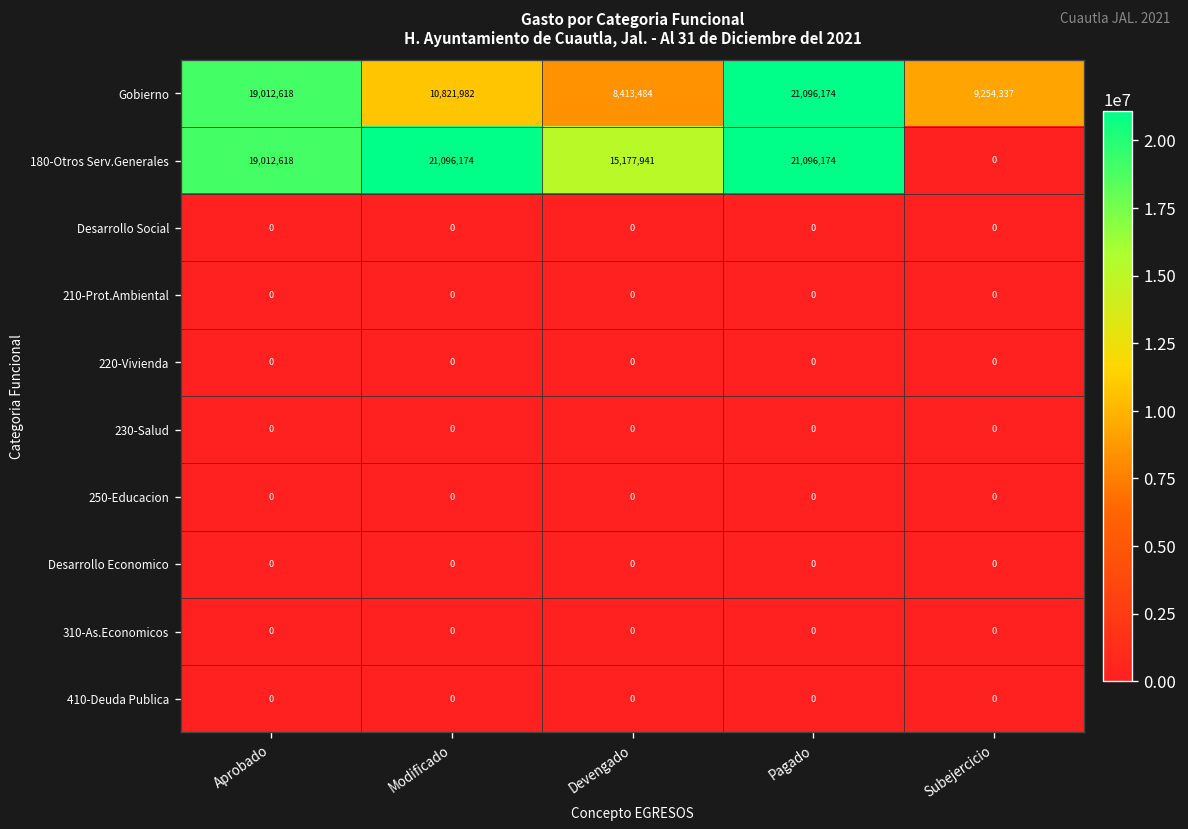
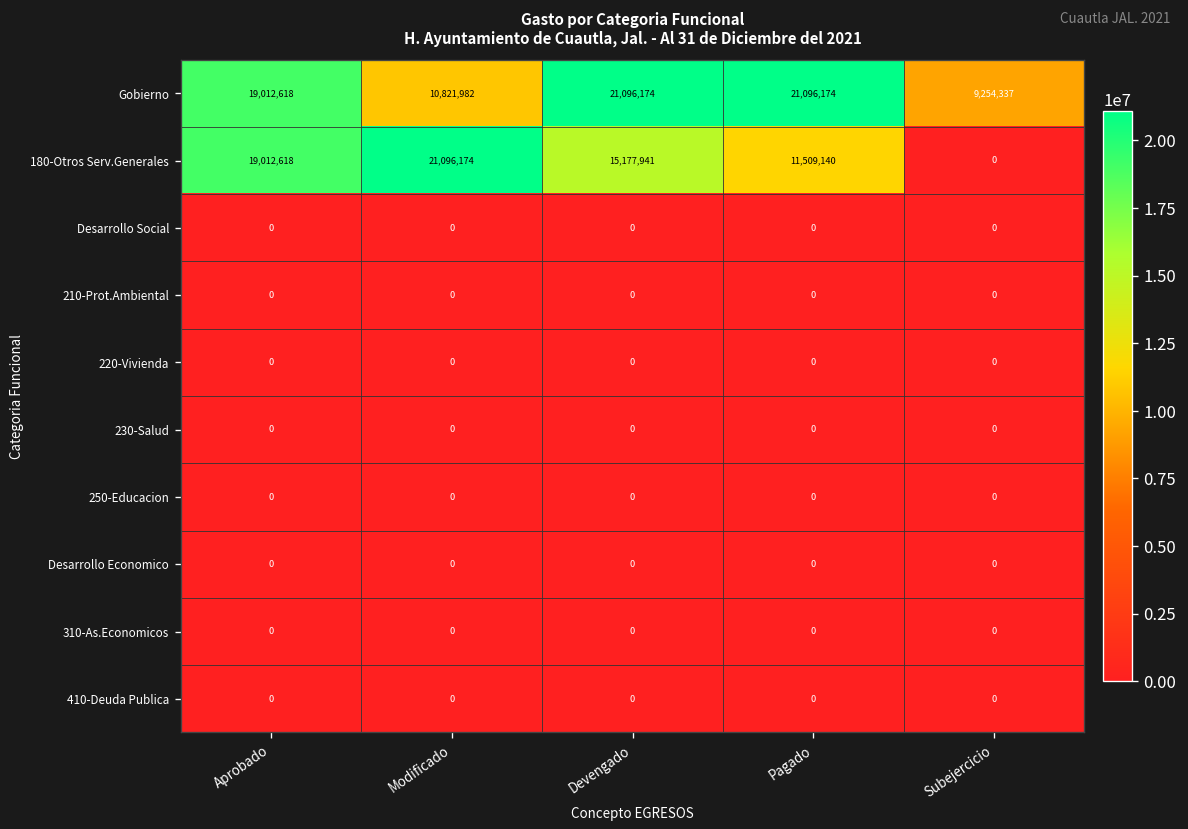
  {
    "Gobierno": {
      "Aprobado": "19,012,618",
      "Modificado": "10,821,982",
-     "Devengado": "8,413,484",
+     "Devengado": "21,096,174",
      "Pagado": "21,096,174",
      "Subejercicio": "9,254,337"
    },
    "180-Otros Serv.Generales": {
      "Aprobado": "19,012,618",
      "Modificado": "21,096,174",
      "Devengado": "15,177,941",
-     "Pagado": "21,096,174",
+     "Pagado": "11,509,140",
      "Subejercicio": "0"
    },
    "Desarrollo Social": {
      "Aprobado": "0",
      "Modificado": "0",
      "Devengado": "0",
      "Pagado": "0",
      "Subejercicio": "0"
    },
    "210-Prot.Ambiental": {
      "Aprobado": "0",
      "Modificado": "0",
      "Devengado": "0",
      "Pagado": "0",
      "Subejercicio": "0"
    },
    "220-Vivienda": {
      "Aprobado": "0",
      "Modificado": "0",
      "Devengado": "0",
      "Pagado": "0",
      "Subejercicio": "0"
    },
    "230-Salud": {
      "Aprobado": "0",
      "Modificado": "0",
      "Devengado": "0",
      "Pagado": "0",
      "Subejercicio": "0"
    },
    "250-Educacion": {
      "Aprobado": "0",
      "Modificado": "0",
      "Devengado": "0",
      "Pagado": "0",
      "Subejercicio": "0"
    },
    "Desarrollo Economico": {
      "Aprobado": "0",
      "Modificado": "0",
      "Devengado": "0",
      "Pagado": "0",
      "Subejercicio": "0"
    },
    "310-As.Economicos": {
      "Aprobado": "0",
      "Modificado": "0",
      "Devengado": "0",
      "Pagado": "0",
      "Subejercicio": "0"
    },
    "410-Deuda Publica": {
      "Aprobado": "0",
      "Modificado": "0",
      "Devengado": "0",
      "Pagado": "0",
      "Subejercicio": "0"
    }
  }
